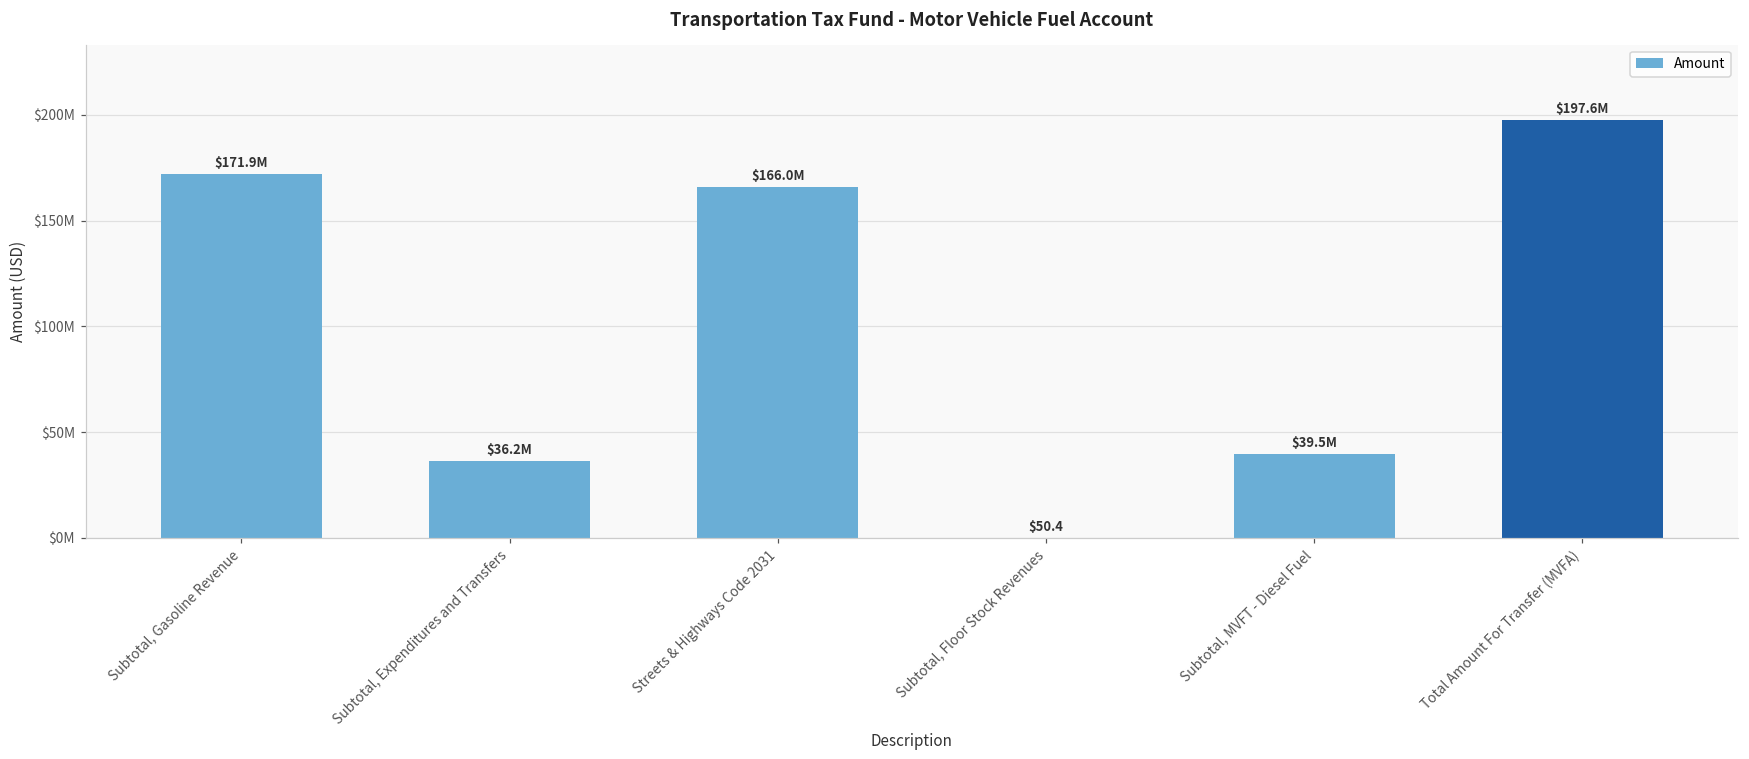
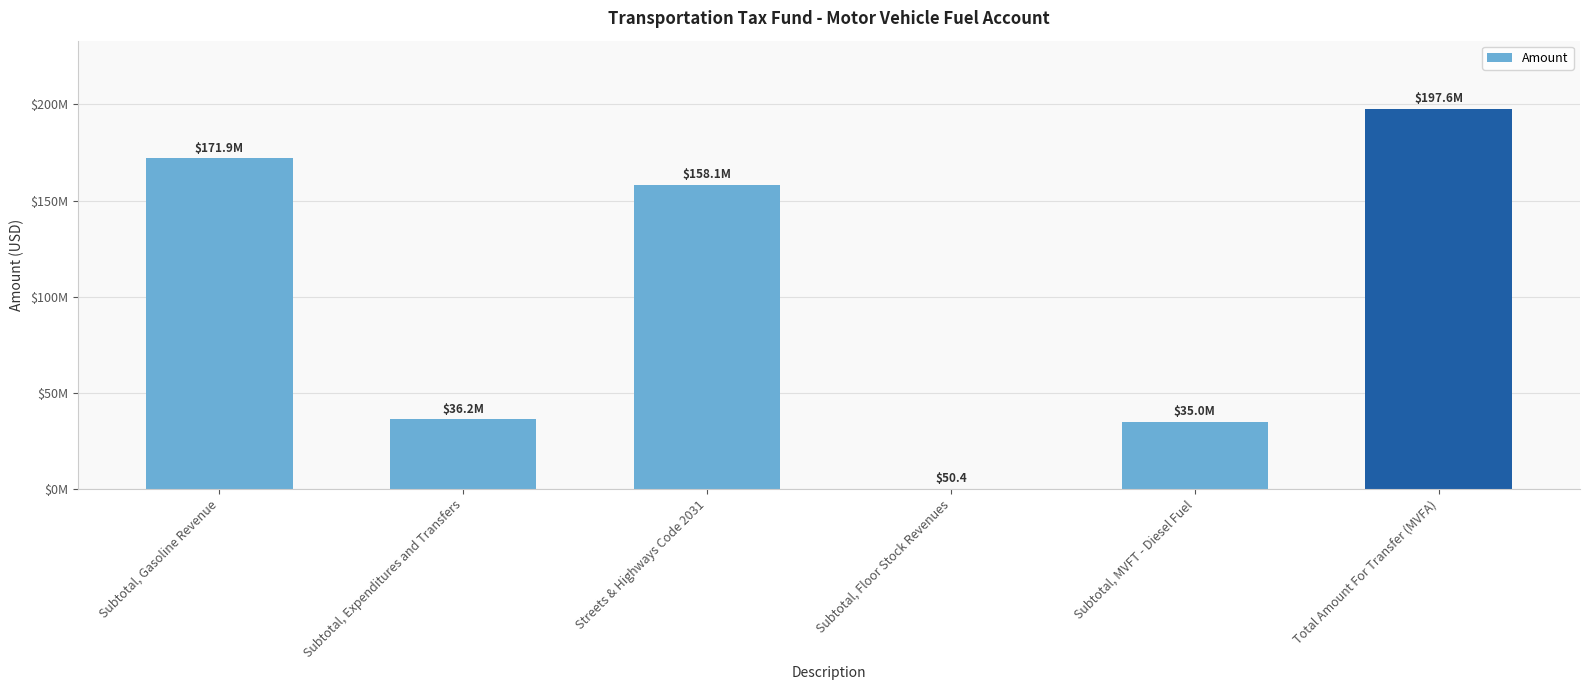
  {
    "Subtotal, Gasoline Revenue": "$171.9M",
    "Subtotal, Expenditures and Transfers": "$36.2M",
-   "Streets & Highways Code 2031": "$166.0M",
+   "Streets & Highways Code 2031": "$158.1M",
    "Subtotal, Floor Stock Revenues": "$50.4",
-   "Subtotal, MVFT - Diesel Fuel": "$39.5M",
+   "Subtotal, MVFT - Diesel Fuel": "$35.0M",
    "Total Amount For Transfer (MVFA)": "$197.6M"
  }
